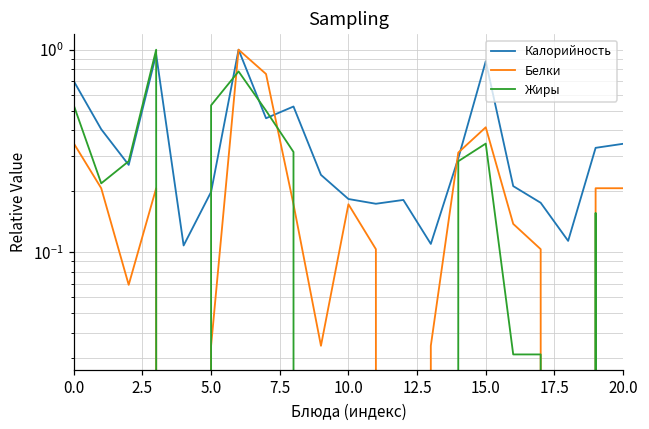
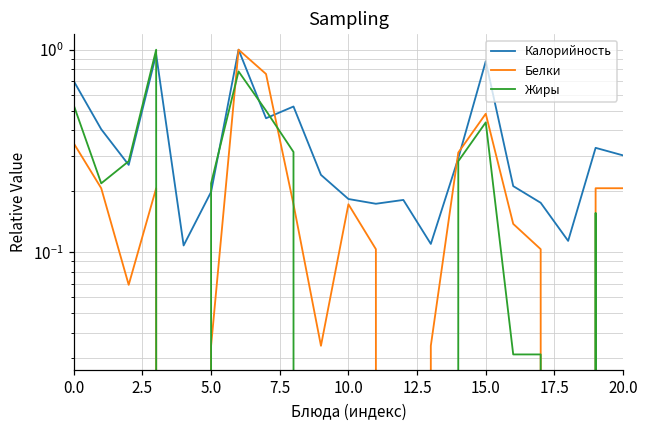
  {
    "Калорийность": {
      "0.0": 0.70,
      "5.0": 0.20,
      "10.0": 0.18,
      "15.0": 0.9,
-     "20.0": 0.34
+     "20.0": 0.30
    },
    "Белки": {
      "0.0": 0.34,
      "5.0": 0.034,
      "10.0": 0.17,
-     "15.0": 0.41,
+     "15.0": 0.48,
      "20.0": 0.21
    },
    "Жиры": {
      "0.0": 0.53,
-     "5.0": 0.53,
-     "15.0": 0.34
+     "5.0": 0.22,
+     "15.0": 0.44
    }
  }
